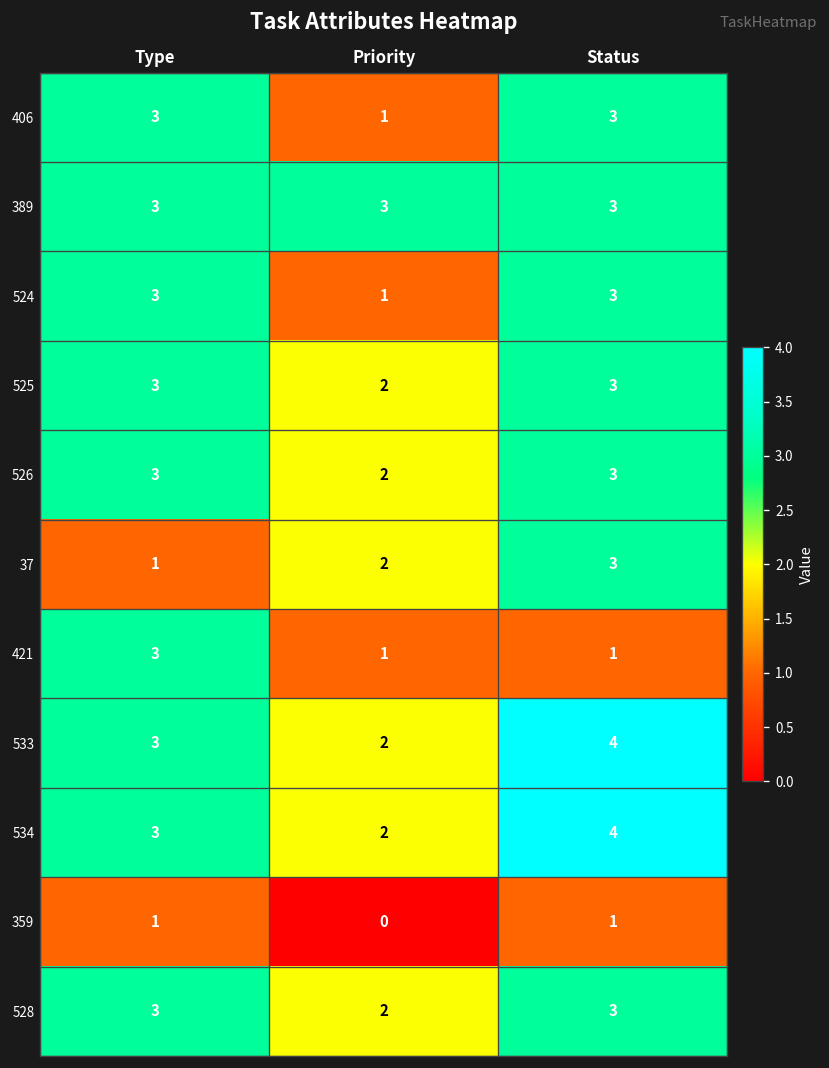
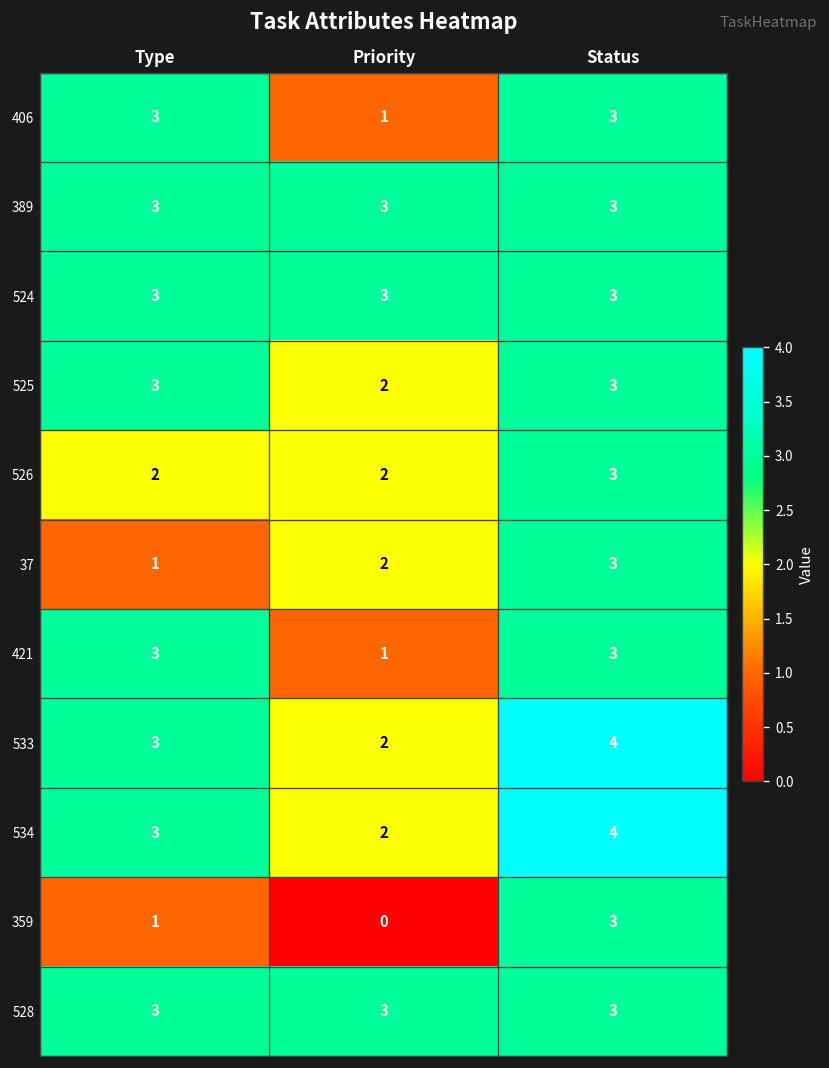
  {
    "406": {
      "Type": 3,
      "Priority": 1,
      "Status": 3
    },
    "389": {
      "Type": 3,
      "Priority": 3,
      "Status": 3
    },
    "524": {
      "Type": 3,
-     "Priority": 1,
+     "Priority": 3,
      "Status": 3
    },
    "525": {
      "Type": 3,
      "Priority": 2,
      "Status": 3
    },
    "526": {
-     "Type": 3,
+     "Type": 2,
      "Priority": 2,
      "Status": 3
    },
    "37": {
      "Type": 1,
      "Priority": 2,
      "Status": 3
    },
    "421": {
      "Type": 3,
      "Priority": 1,
-     "Status": 1
+     "Status": 3
    },
    "533": {
      "Type": 3,
      "Priority": 2,
      "Status": 4
    },
    "534": {
      "Type": 3,
      "Priority": 2,
      "Status": 4
    },
    "359": {
      "Type": 1,
      "Priority": 0,
-     "Status": 1
+     "Status": 3
    },
    "528": {
      "Type": 3,
-     "Priority": 2,
+     "Priority": 3,
      "Status": 3
    }
  }
